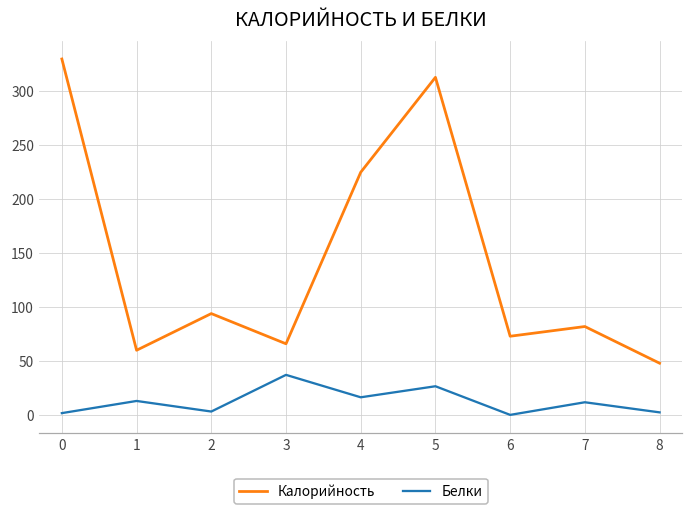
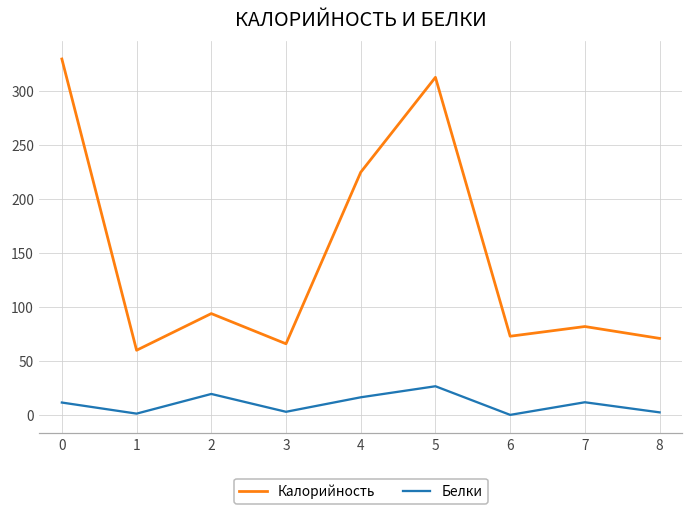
  {
    "Калорийность": {
      "0": 330,
      "1": 60,
      "2": 90,
      "3": 70,
      "4": 230,
      "5": 310,
      "6": 70,
      "7": 80,
-     "8": 50
+     "8": 70
    },
    "Белки": {
-     "0": 0,
-     "1": 10,
-     "2": 0,
-     "3": 40,
+     "0": 10,
+     "1": 0,
+     "2": 20,
+     "3": 0,
      "4": 20,
      "5": 30,
      "6": 0,
      "7": 10,
      "8": 0
    }
  }
